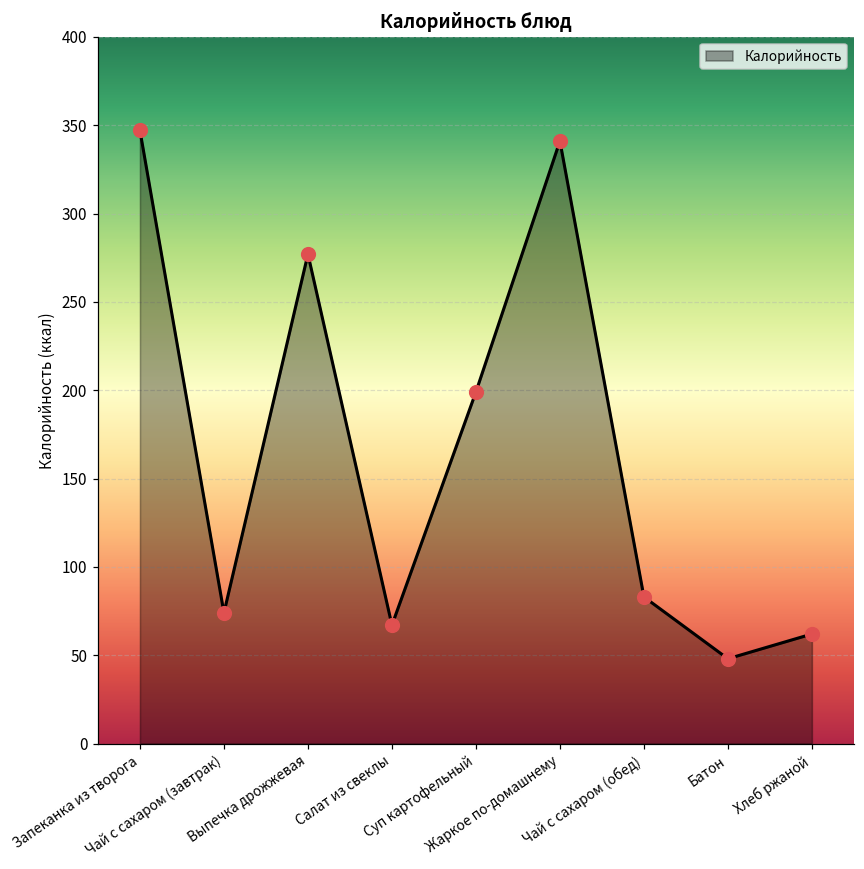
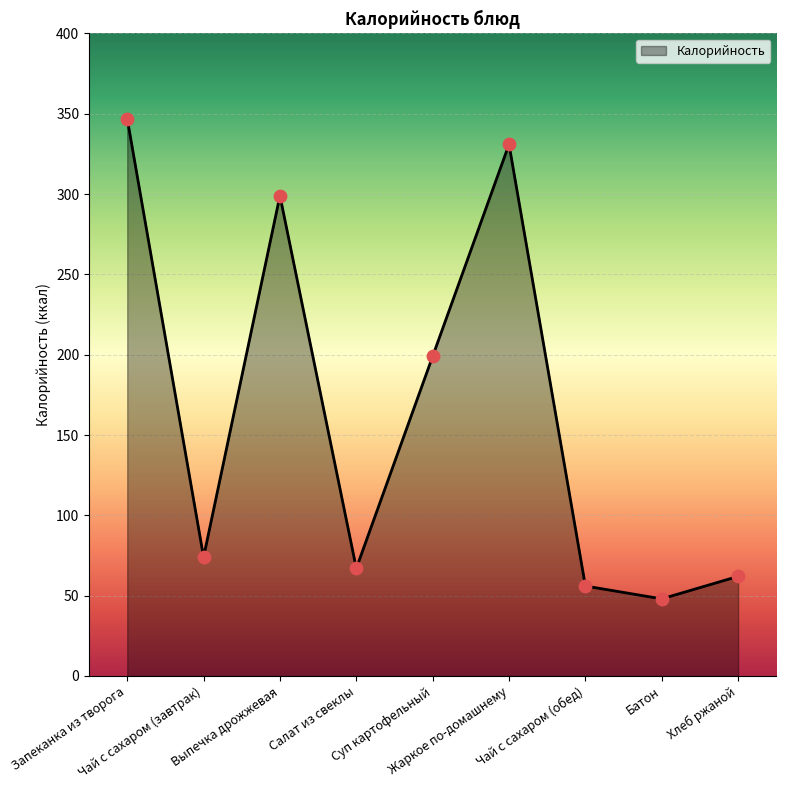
  {
    "Запеканка из творога": 347,
    "Чай с сахаром (завтрак)": 74,
-   "Выпечка дрожжевая": 277,
+   "Выпечка дрожжевая": 299,
    "Салат из свеклы": 67,
    "Суп картофельный": 199,
-   "Жаркое по-домашнему": 341,
-   "Чай с сахаром (обед)": 83,
+   "Жаркое по-домашнему": 331,
+   "Чай с сахаром (обед)": 56,
    "Батон": 48,
    "Хлеб ржаной": 62
  }
